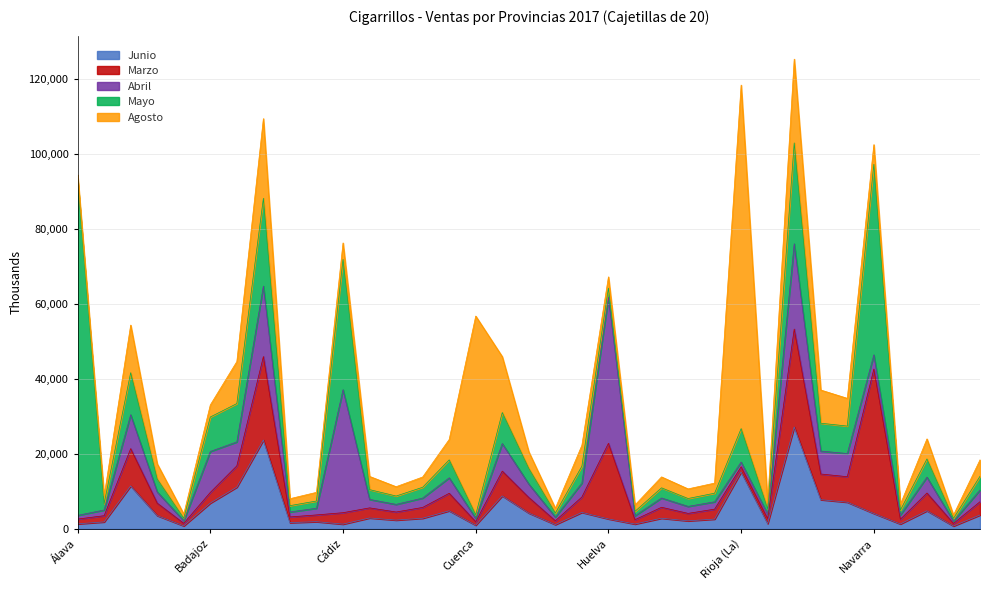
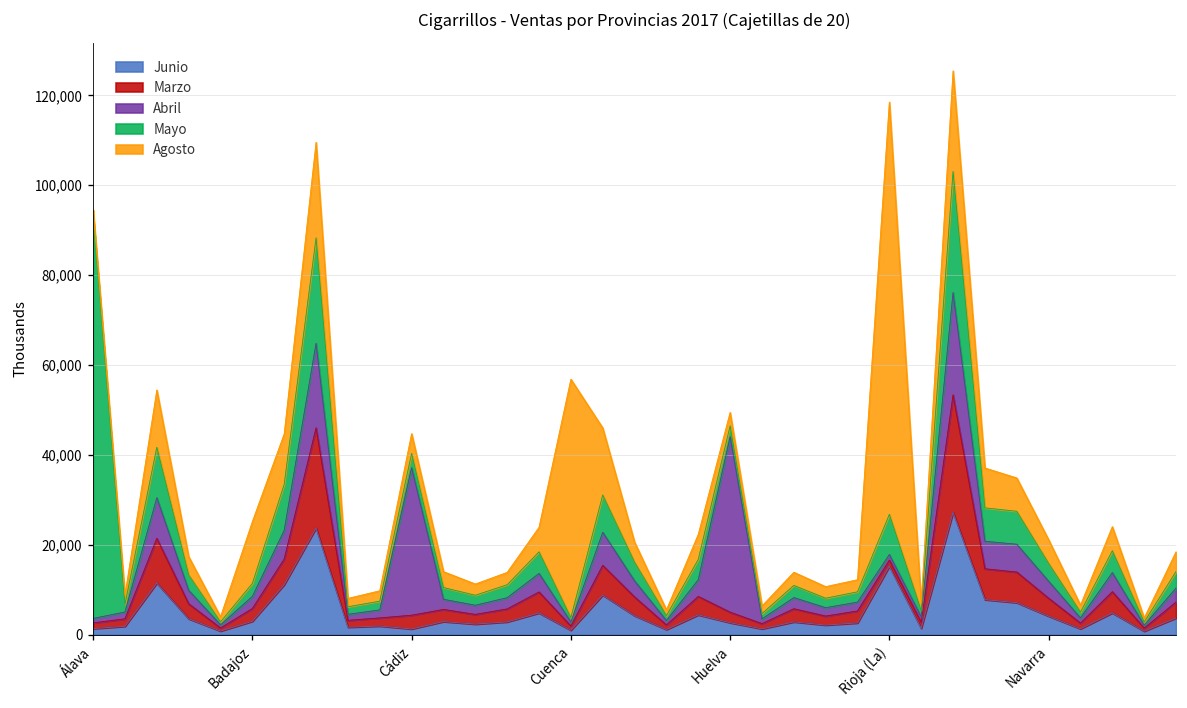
  {
    "Junio": {
      "Álava": "1,000",
-     "Badajoz": "7,000",
+     "Badajoz": "3,000",
      "Cádiz": "1,000",
      "Cuenca": "1,000",
      "Huelva": "3,000",
      "Rioja (La)": "15,000",
      "Navarra": "4,000"
    },
    "Marzo": {
      "Álava": "1,000",
      "Badajoz": "3,000",
      "Cádiz": "3,000",
      "Cuenca": "1,000",
-     "Huelva": "20,000",
+     "Huelva": "2,000",
      "Rioja (La)": "1,000",
-     "Navarra": "39,000"
+     "Navarra": "4,000"
    },
    "Abril": {
      "Álava": "1,000",
-     "Badajoz": "11,000",
+     "Badajoz": "3,000",
      "Cádiz": "33,000",
      "Cuenca": "1,000",
      "Huelva": "39,000",
      "Rioja (La)": "1,000",
      "Navarra": "4,000"
    },
    "Mayo": {
      "Álava": "90,000",
-     "Badajoz": "9,000",
-     "Cádiz": "35,000",
+     "Badajoz": "3,000",
+     "Cádiz": "3,000",
      "Cuenca": "1,000",
      "Huelva": "2,000",
      "Rioja (La)": "9,000",
-     "Navarra": "51,000"
+     "Navarra": "4,000"
    },
    "Agosto": {
      "Álava": "1,000",
-     "Badajoz": "3,000",
+     "Badajoz": "14,000",
      "Cádiz": "4,000",
      "Cuenca": "53,000",
      "Huelva": "3,000",
      "Rioja (La)": "92,000",
      "Navarra": "5,000"
    }
  }
